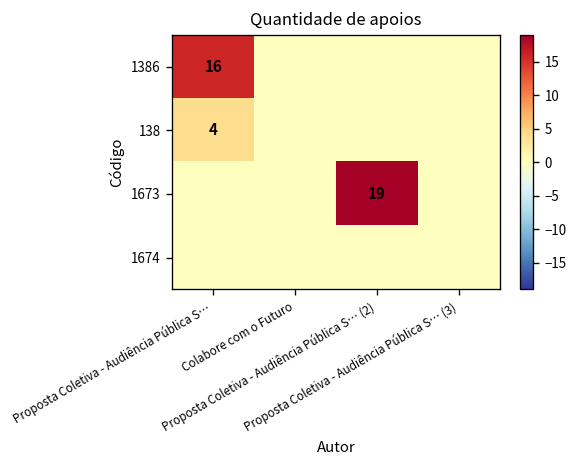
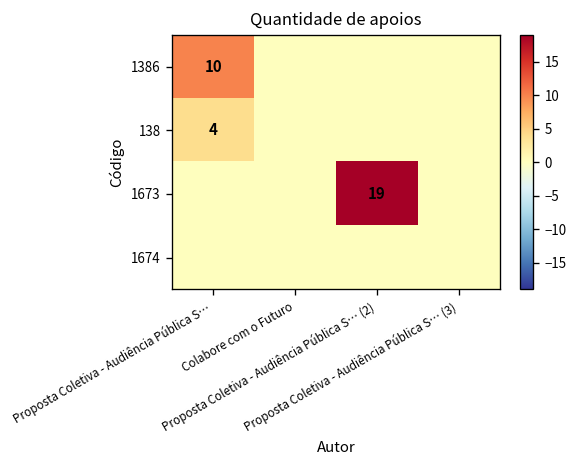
  {
    "1386": {
-     "Proposta Coletiva - Audiência Pública S…": 16
+     "Proposta Coletiva - Audiência Pública S…": 10
    },
    "138": {
      "Proposta Coletiva - Audiência Pública S…": 4
    },
    "1673": {
      "Proposta Coletiva - Audiência Pública S… (2)": 19
    }
  }
